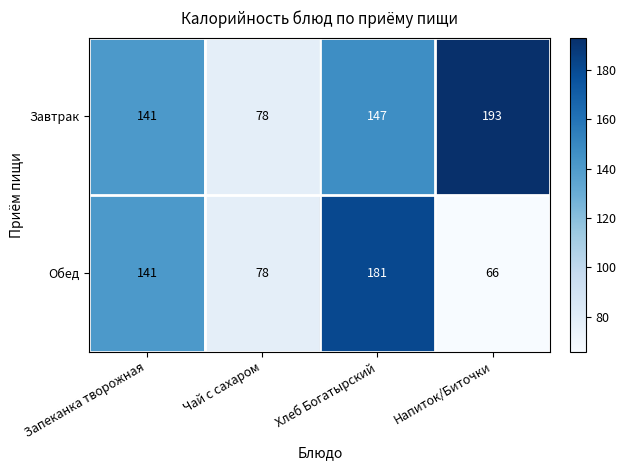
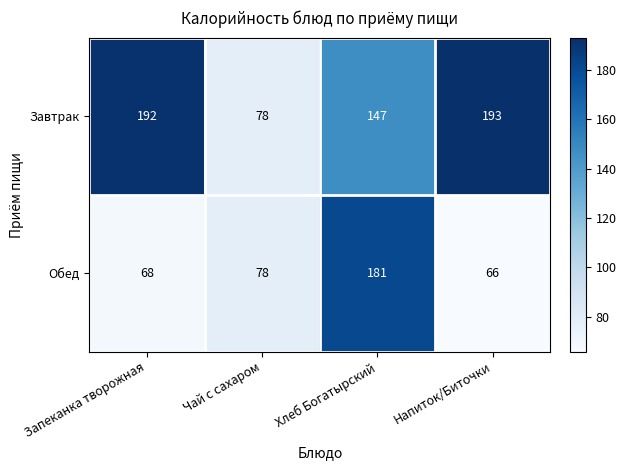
  {
    "Завтрак": {
-     "Запеканка творожная": 141,
+     "Запеканка творожная": 192,
      "Чай с сахаром": 78,
      "Хлеб Богатырский": 147,
      "Напиток/Биточки": 193
    },
    "Обед": {
-     "Запеканка творожная": 141,
+     "Запеканка творожная": 68,
      "Чай с сахаром": 78,
      "Хлеб Богатырский": 181,
      "Напиток/Биточки": 66
    }
  }
